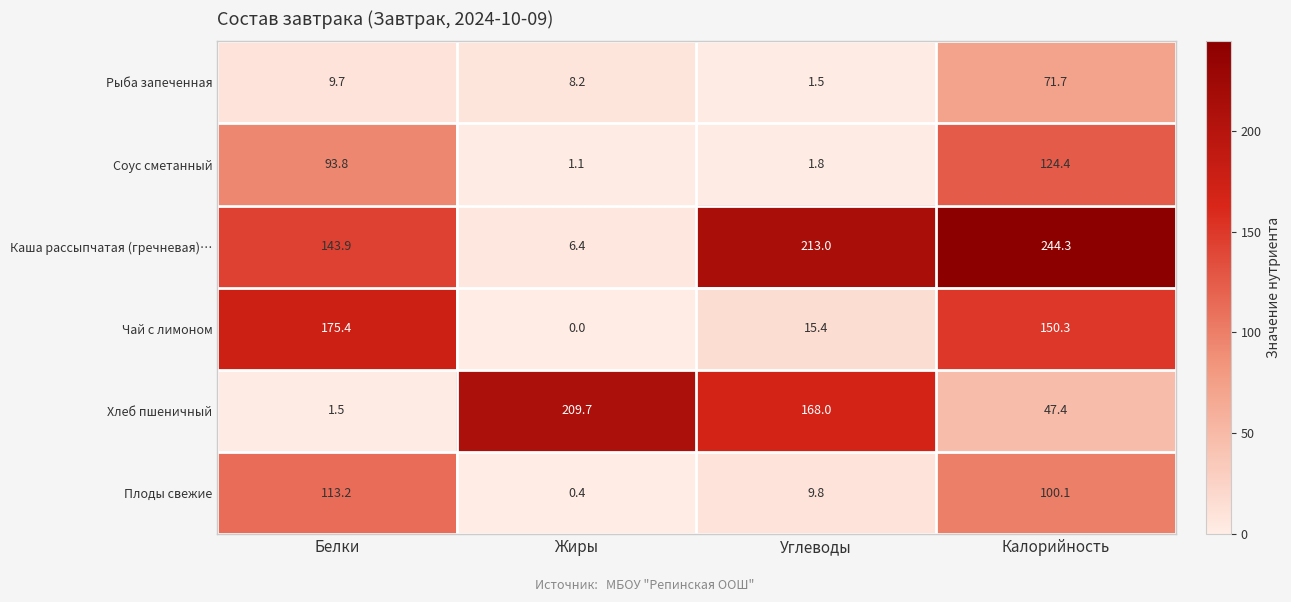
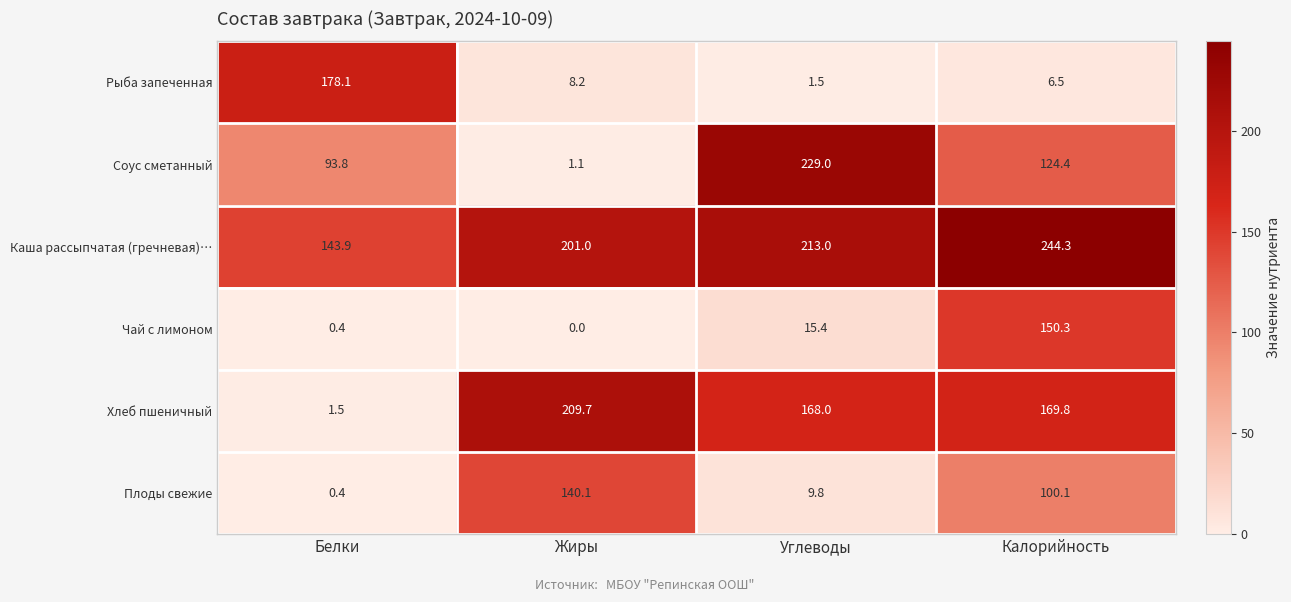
  {
    "Рыба запеченная": {
-     "Белки": 9.7,
+     "Белки": 178.1,
      "Жиры": 8.2,
      "Углеводы": 1.5,
-     "Калорийность": 71.7
+     "Калорийность": 6.5
    },
    "Соус сметанный": {
      "Белки": 93.8,
      "Жиры": 1.1,
-     "Углеводы": 1.8,
+     "Углеводы": 229.0,
      "Калорийность": 124.4
    },
    "Каша рассыпчатая (гречневая)…": {
      "Белки": 143.9,
-     "Жиры": 6.4,
+     "Жиры": 201.0,
      "Углеводы": 213.0,
      "Калорийность": 244.3
    },
    "Чай с лимоном": {
-     "Белки": 175.4,
+     "Белки": 0.4,
      "Жиры": 0.0,
      "Углеводы": 15.4,
      "Калорийность": 150.3
    },
    "Хлеб пшеничный": {
      "Белки": 1.5,
      "Жиры": 209.7,
      "Углеводы": 168.0,
-     "Калорийность": 47.4
+     "Калорийность": 169.8
    },
    "Плоды свежие": {
-     "Белки": 113.2,
-     "Жиры": 0.4,
+     "Белки": 0.4,
+     "Жиры": 140.1,
      "Углеводы": 9.8,
      "Калорийность": 100.1
    }
  }
